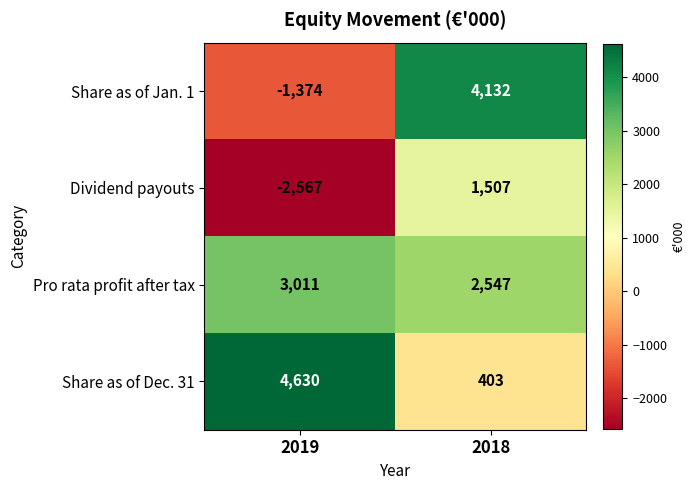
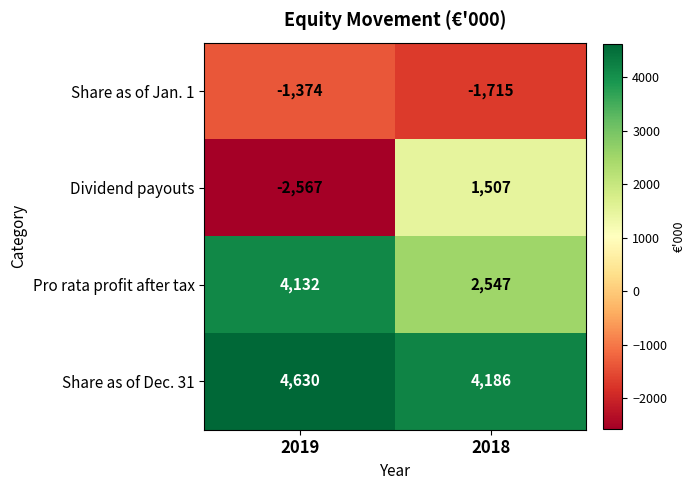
  {
    "Share as of Jan. 1": {
      "2019": "-1,374",
-     "2018": "4,132"
+     "2018": "-1,715"
    },
    "Dividend payouts": {
      "2019": "-2,567",
      "2018": "1,507"
    },
    "Pro rata profit after tax": {
-     "2019": "3,011",
+     "2019": "4,132",
      "2018": "2,547"
    },
    "Share as of Dec. 31": {
      "2019": "4,630",
-     "2018": "403"
+     "2018": "4,186"
    }
  }
